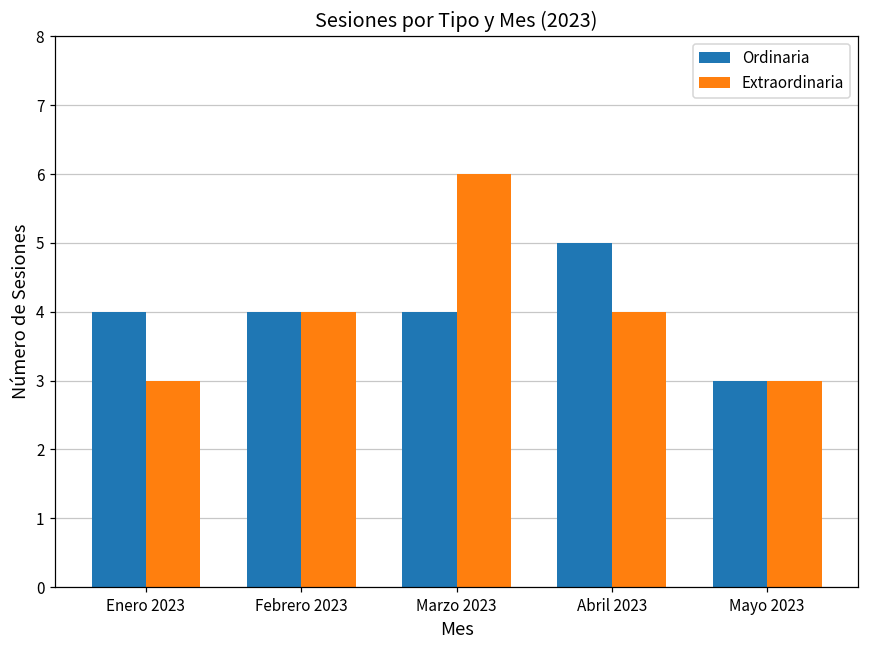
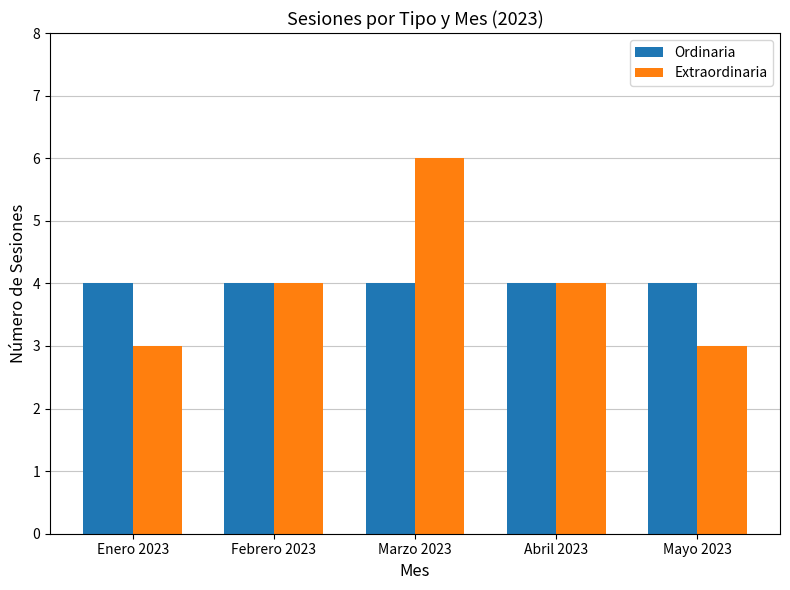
  {
    "Ordinaria": {
      "Enero 2023": 4,
      "Febrero 2023": 4,
      "Marzo 2023": 4,
-     "Abril 2023": 5,
-     "Mayo 2023": 3
+     "Abril 2023": 4,
+     "Mayo 2023": 4
    },
    "Extraordinaria": {
      "Enero 2023": 3,
      "Febrero 2023": 4,
      "Marzo 2023": 6,
      "Abril 2023": 4,
      "Mayo 2023": 3
    }
  }
